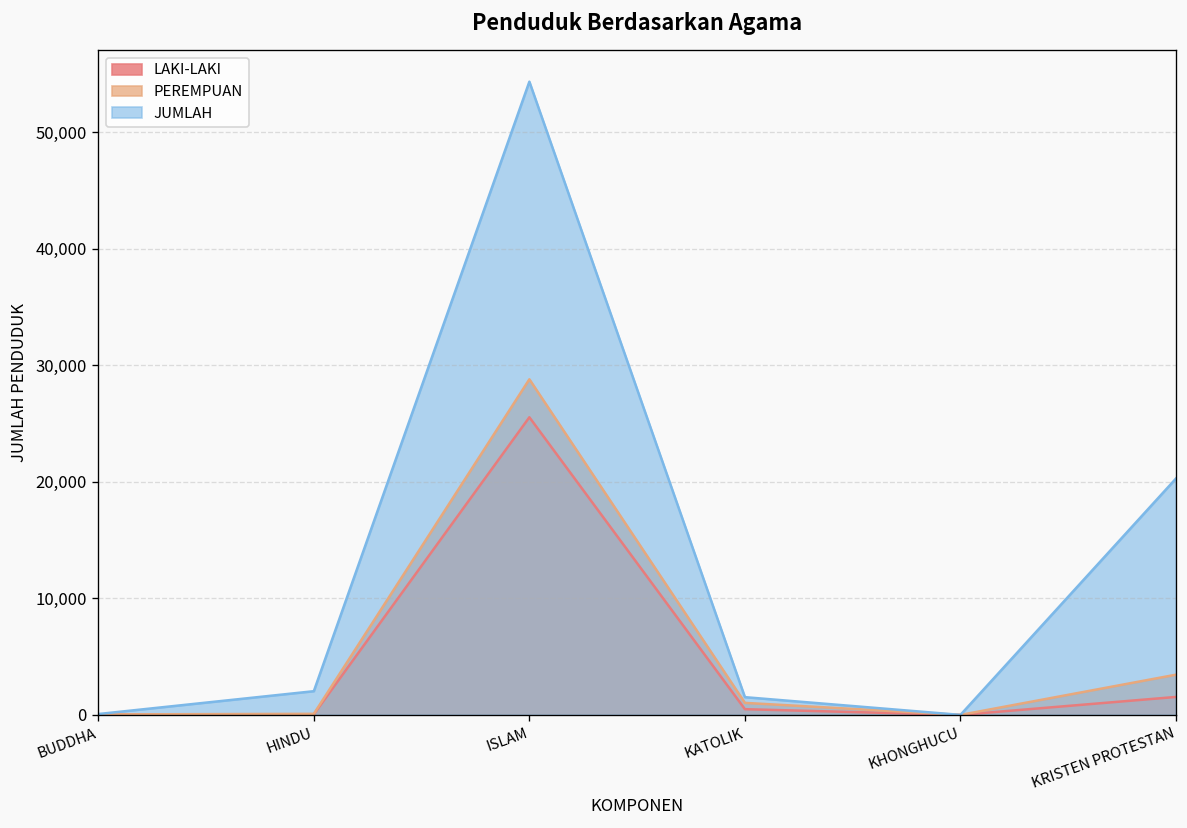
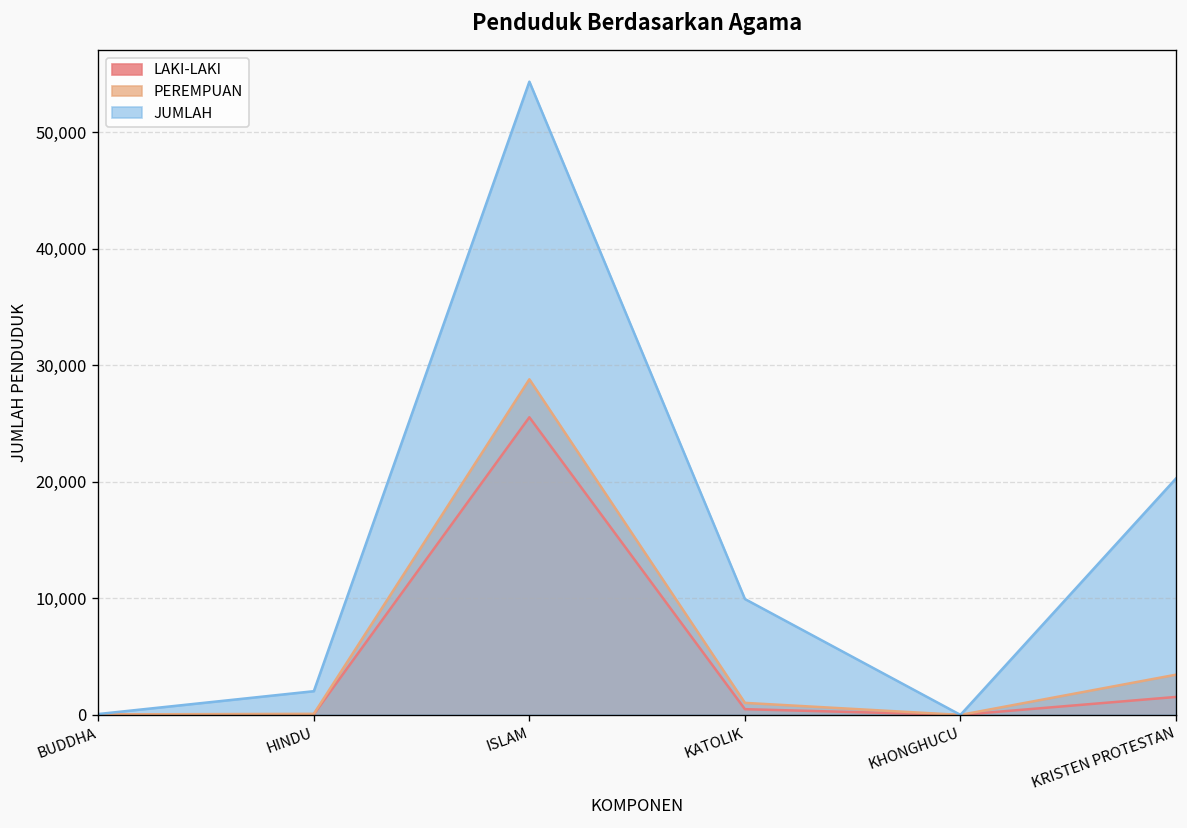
  {
    "JUMLAH": {
      "HINDU": "2,000",
      "ISLAM": "54,000",
-     "KATOLIK": "2,000",
+     "KATOLIK": "10,000",
      "KRISTEN PROTESTAN": "20,000"
    }
  }
